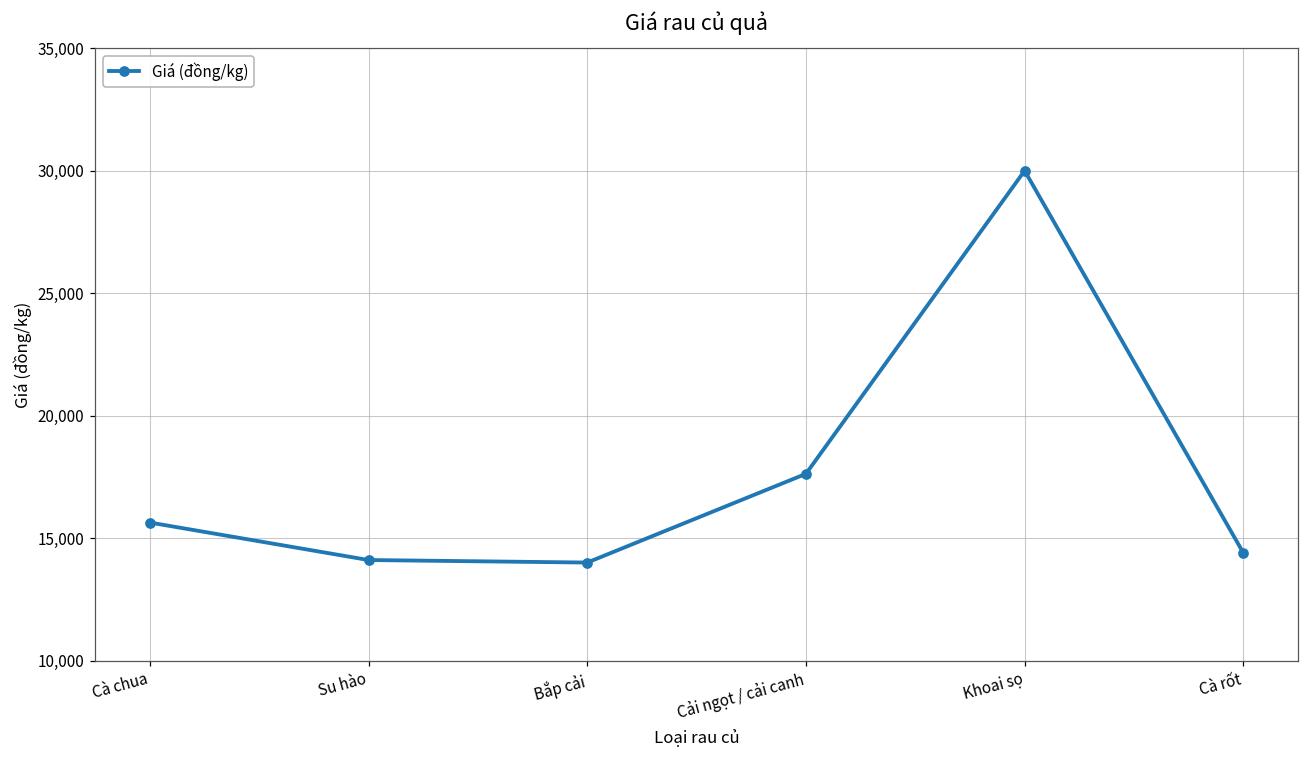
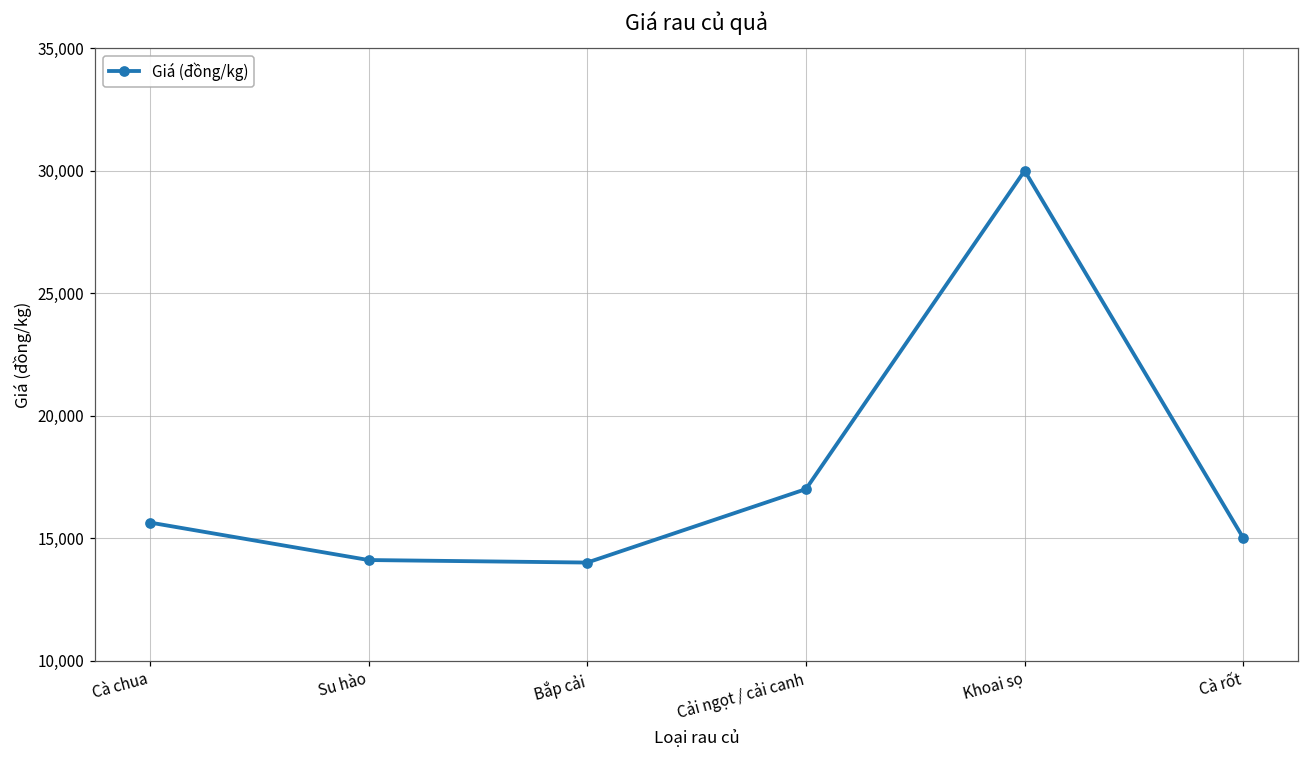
  {
    "Cà chua": "15,600",
    "Su hào": "14,100",
    "Bắp cải": "14,000",
-   "Cải ngọt / cải canh": "17,600",
+   "Cải ngọt / cải canh": "17,000",
    "Khoai sọ": "30,000",
-   "Cà rốt": "14,400"
+   "Cà rốt": "15,000"
  }
